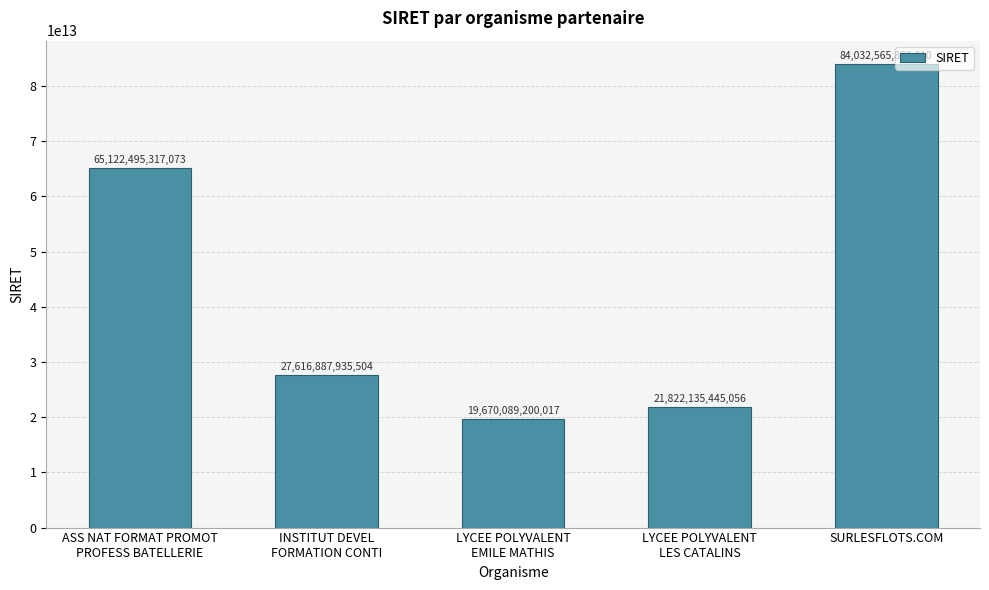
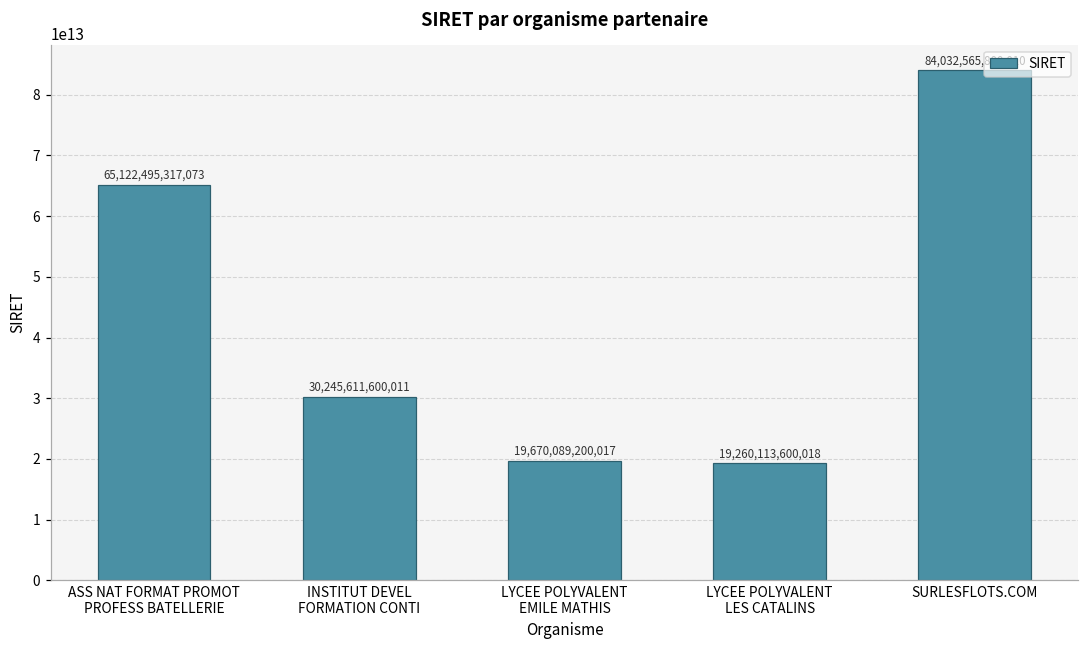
  {
    "ASS NAT FORMAT PROMOT PROFESS BATELLERIE": "65,122,495,317,073",
-   "INSTITUT DEVEL FORMATION CONTI": "27,616,887,935,504",
+   "INSTITUT DEVEL FORMATION CONTI": "30,245,611,600,011",
    "LYCEE POLYVALENT EMILE MATHIS": "19,670,089,200,017",
-   "LYCEE POLYVALENT LES CATALINS": "21,822,135,445,056"
+   "LYCEE POLYVALENT LES CATALINS": "19,260,113,600,018"
  }
